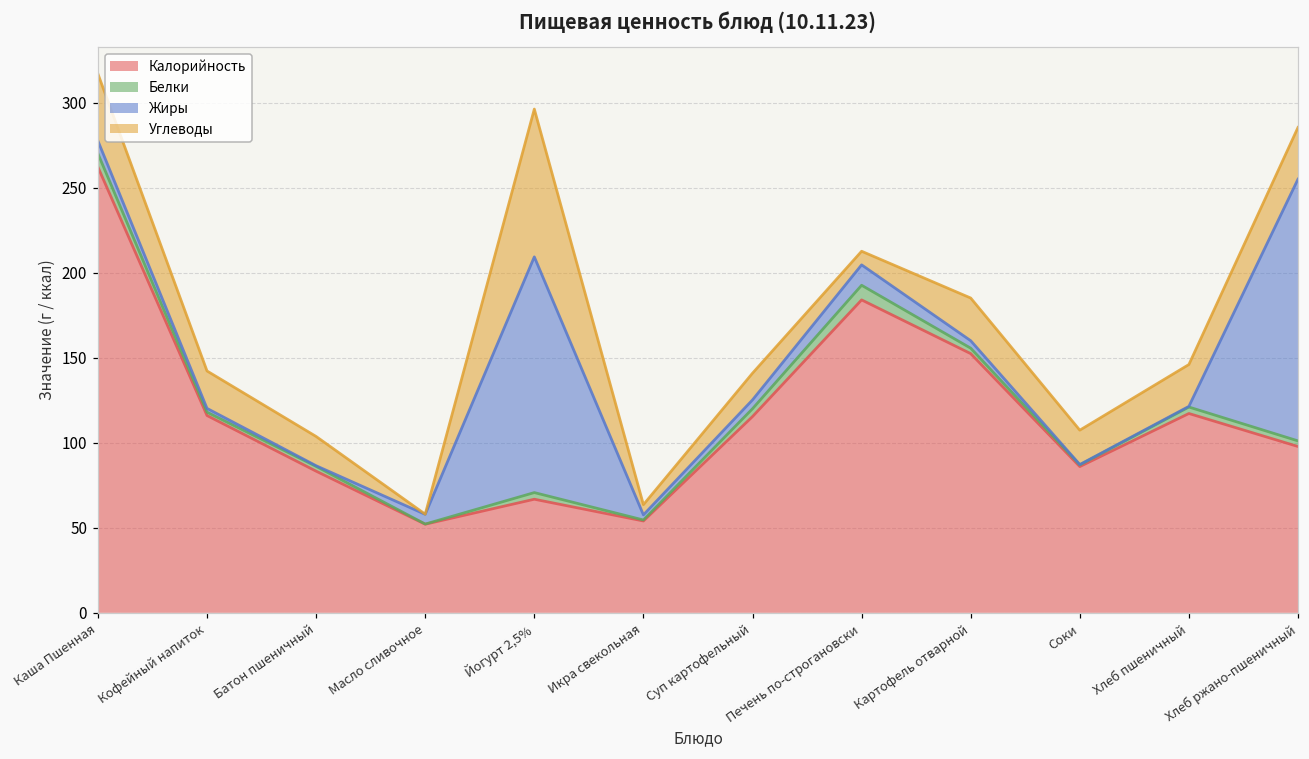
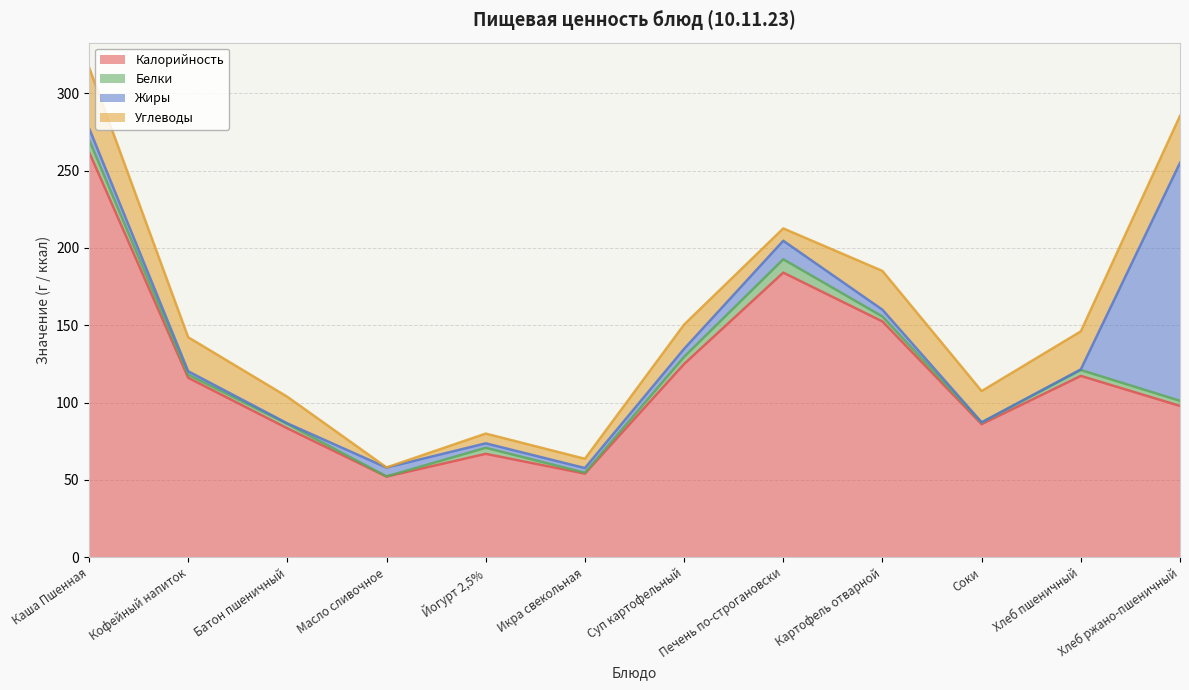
  {
    "Калорийность": {
      "Каша Пшенная": 262,
      "Кофейный напиток": 116,
      "Батон пшеничный": 83,
      "Йогурт 2,5%": 67,
-     "Суп картофельный": 115,
+     "Суп картофельный": 125,
      "Печень по-строгановски": 184,
      "Картофель отварной": 152,
      "Хлеб пшеничный": 117,
      "Хлеб ржано-пшеничный": 98
    },
    "Белки": {
      "Каша Пшенная": 8,
      "Кофейный напиток": 2,
      "Йогурт 2,5%": 4,
      "Суп картофельный": 5,
      "Печень по-строгановски": 9,
      "Картофель отварной": 3,
      "Хлеб ржано-пшеничный": 3
    },
    "Жиры": {
      "Каша Пшенная": 8,
      "Кофейный напиток": 2,
-     "Йогурт 2,5%": 139,
+     "Йогурт 2,5%": 3,
      "Икра свекольная": 3,
      "Суп картофельный": 5,
      "Печень по-строгановски": 12,
      "Картофель отварной": 4,
      "Хлеб ржано-пшеничный": 154
    },
    "Углеводы": {
      "Каша Пшенная": 39,
      "Кофейный напиток": 22,
      "Батон пшеничный": 17,
-     "Йогурт 2,5%": 87,
+     "Йогурт 2,5%": 6,
      "Икра свекольная": 6,
      "Суп картофельный": 16,
      "Печень по-строгановски": 8,
      "Картофель отварной": 25,
      "Соки": 20,
      "Хлеб пшеничный": 25,
      "Хлеб ржано-пшеничный": 30
    }
  }
